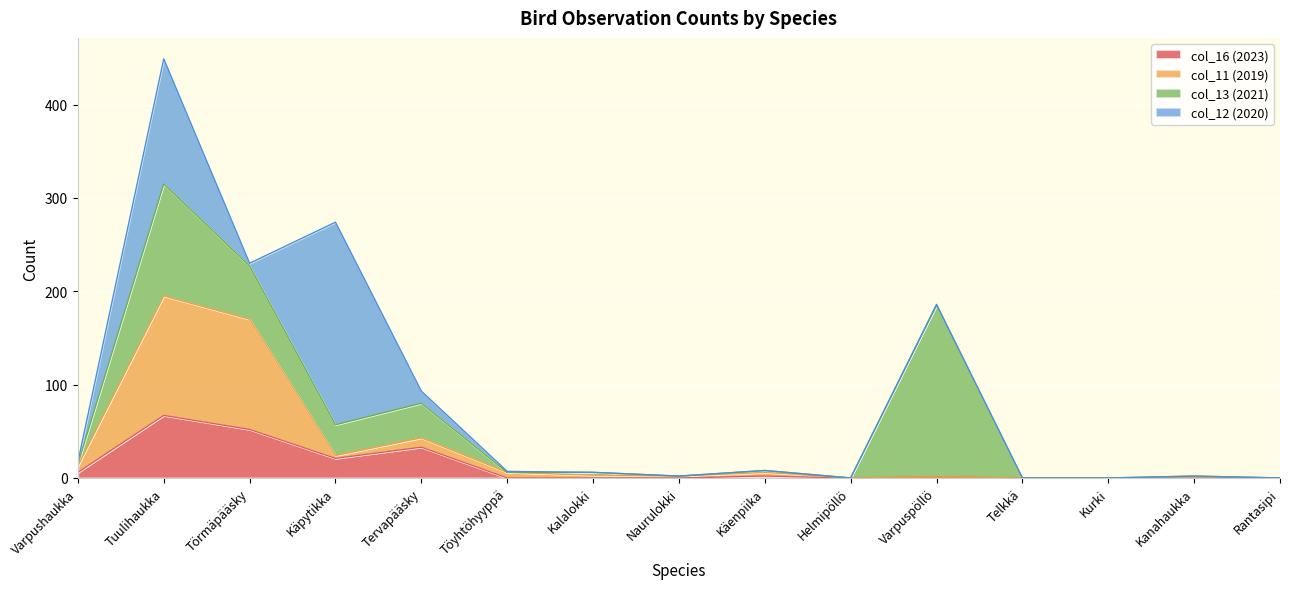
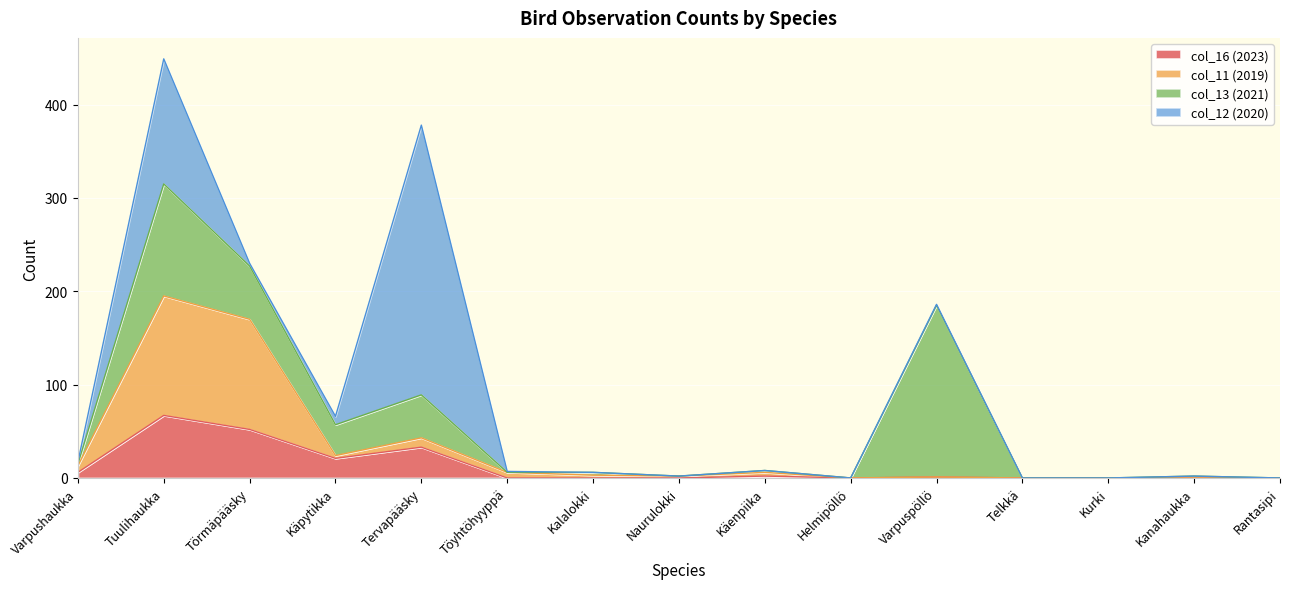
  {
    "col_16 (2023)": {
      "Varpushaukka": 10,
      "Tuulihaukka": 70,
      "Törmäpääsky": 50,
      "Käpytikka": 20,
      "Tervapääsky": 30,
      "Töyhtöhyyppä": 0,
      "Kalalokki": 0,
      "Käenpiika": 0
    },
    "col_11 (2019)": {
      "Tuulihaukka": 130,
      "Törmäpääsky": 120,
      "Käpytikka": 0,
      "Tervapääsky": 10,
      "Kalalokki": 0
    },
    "col_13 (2021)": {
      "Tuulihaukka": 120,
      "Törmäpääsky": 60,
      "Käpytikka": 30,
-     "Tervapääsky": 40
+     "Tervapääsky": 50
    },
    "col_12 (2020)": {
      "Tuulihaukka": 130,
      "Törmäpääsky": 0,
-     "Käpytikka": 220,
-     "Tervapääsky": 10
+     "Käpytikka": 10,
+     "Tervapääsky": 290
    }
  }
